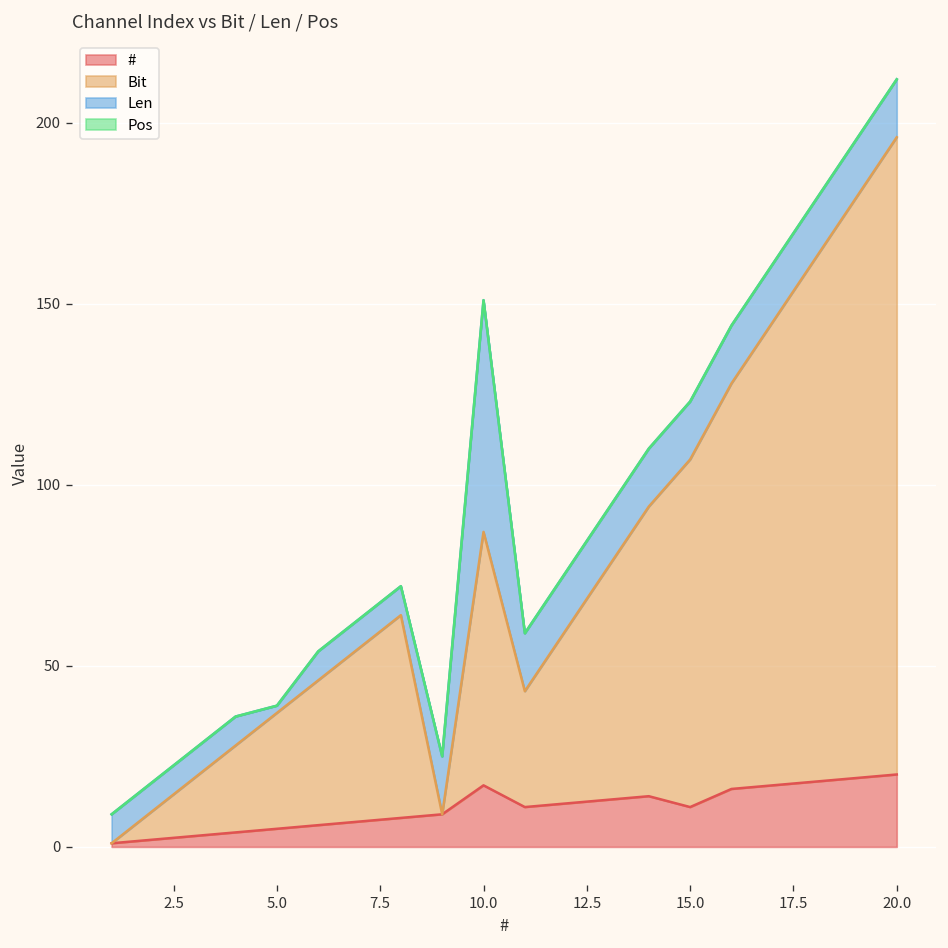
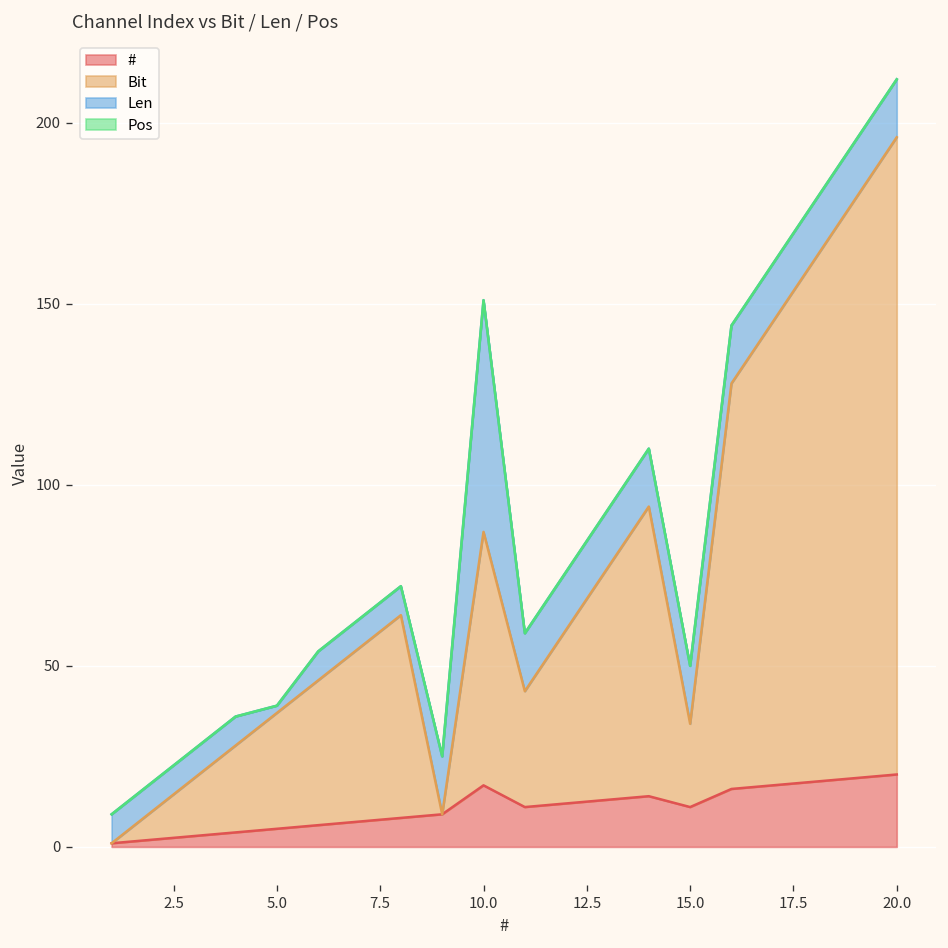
  {
    "#": {
      "5.0": 5,
      "10.0": 17,
      "15.0": 11,
      "20.0": 20
    },
    "Bit": {
      "5.0": 32,
      "10.0": 70,
-     "15.0": 96,
+     "15.0": 23,
      "20.0": 176
    }
  }
